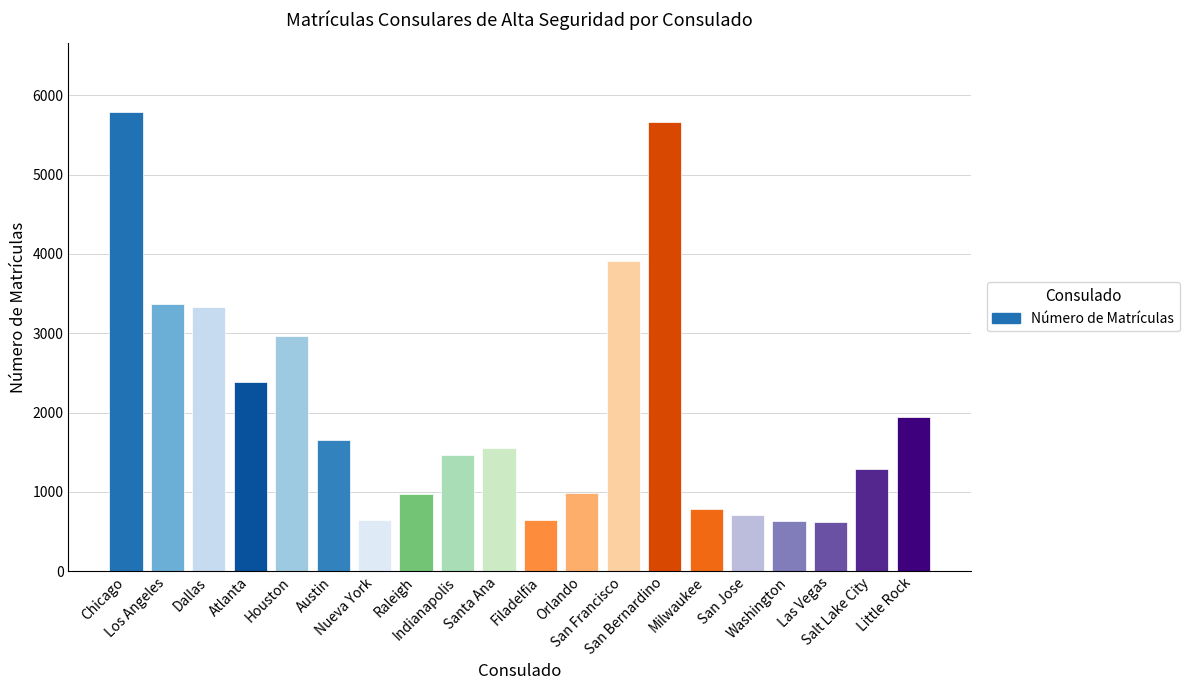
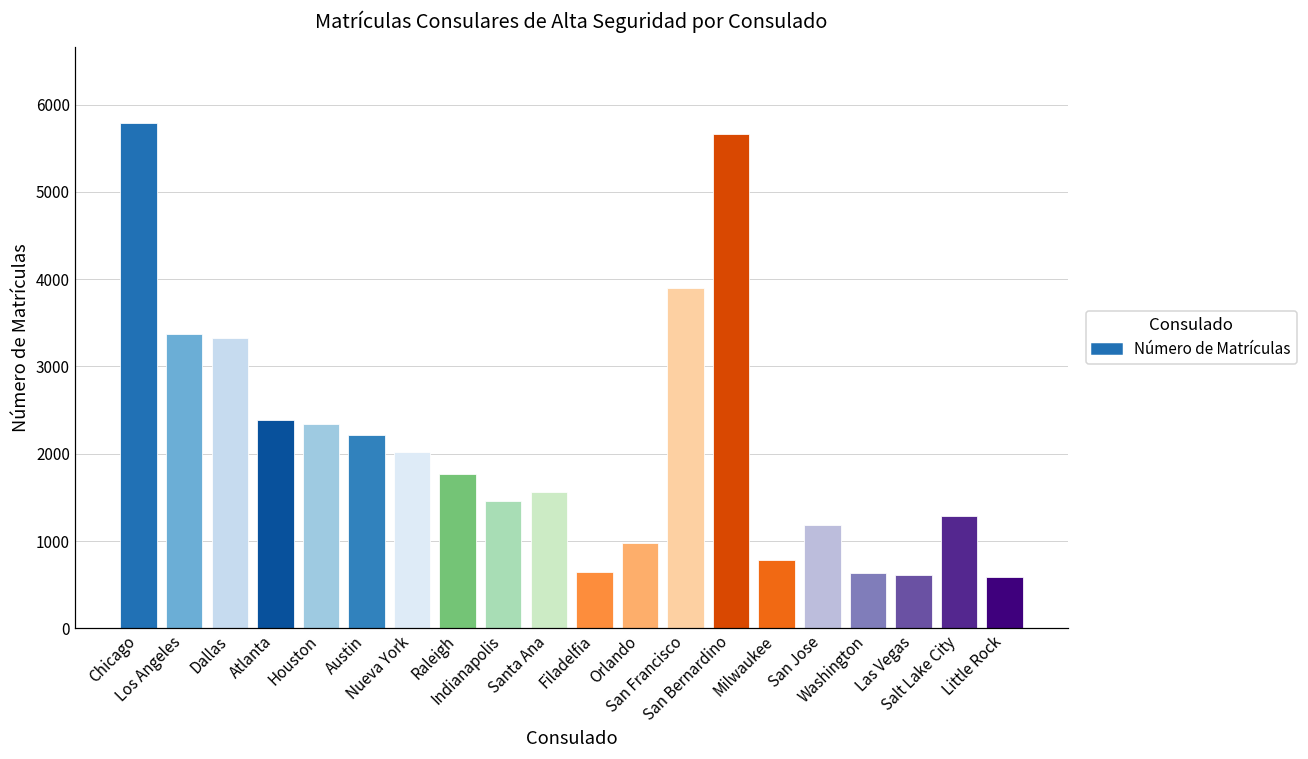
  {
    "Chicago": 5800,
    "Los Angeles": 3400,
    "Dallas": 3300,
    "Atlanta": 2400,
-   "Houston": 3000,
-   "Austin": 1700,
-   "Nueva York": 600,
-   "Raleigh": 1000,
+   "Houston": 2300,
+   "Austin": 2200,
+   "Nueva York": 2000,
+   "Raleigh": 1800,
    "Indianapolis": 1500,
    "Santa Ana": 1600,
    "Filadelfia": 700,
    "Orlando": 1000,
    "San Francisco": 3900,
    "San Bernardino": 5700,
    "Milwaukee": 800,
-   "San Jose": 700,
+   "San Jose": 1200,
    "Washington": 600,
    "Las Vegas": 600,
    "Salt Lake City": 1300,
-   "Little Rock": 1900
+   "Little Rock": 600
  }
